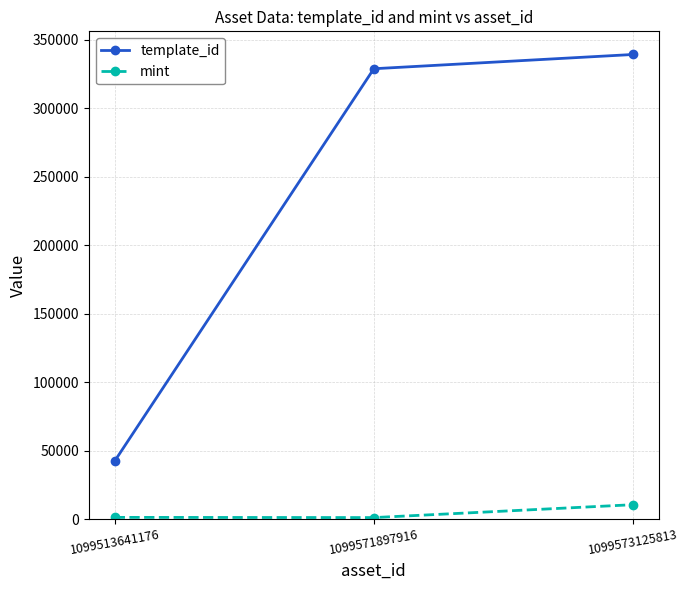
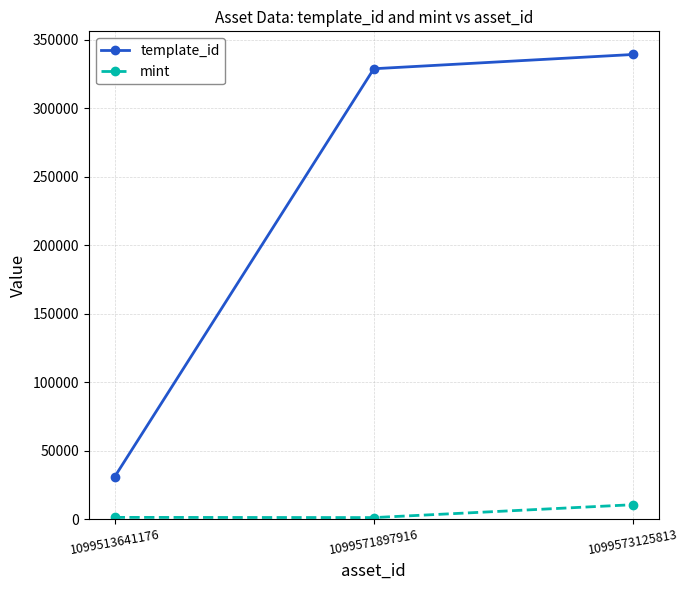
  {
    "template_id": {
-     "1099513641176": 42000,
+     "1099513641176": 31000,
      "1099571897916": 329000,
      "1099573125813": 339000
    },
    "mint": {
      "1099513641176": 1000,
      "1099571897916": 1000,
      "1099573125813": 11000
    }
  }
